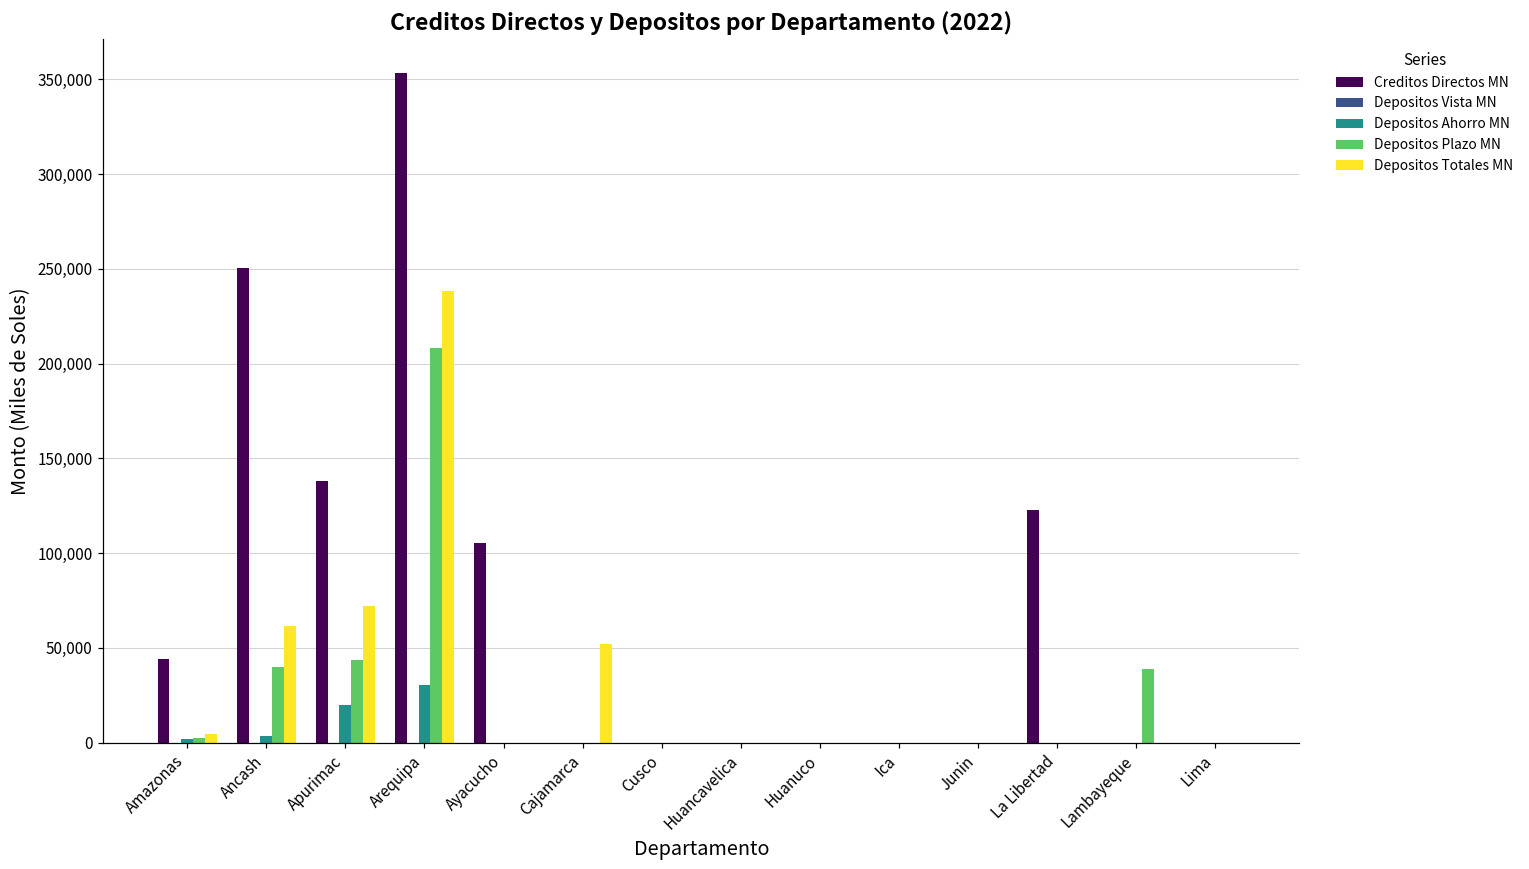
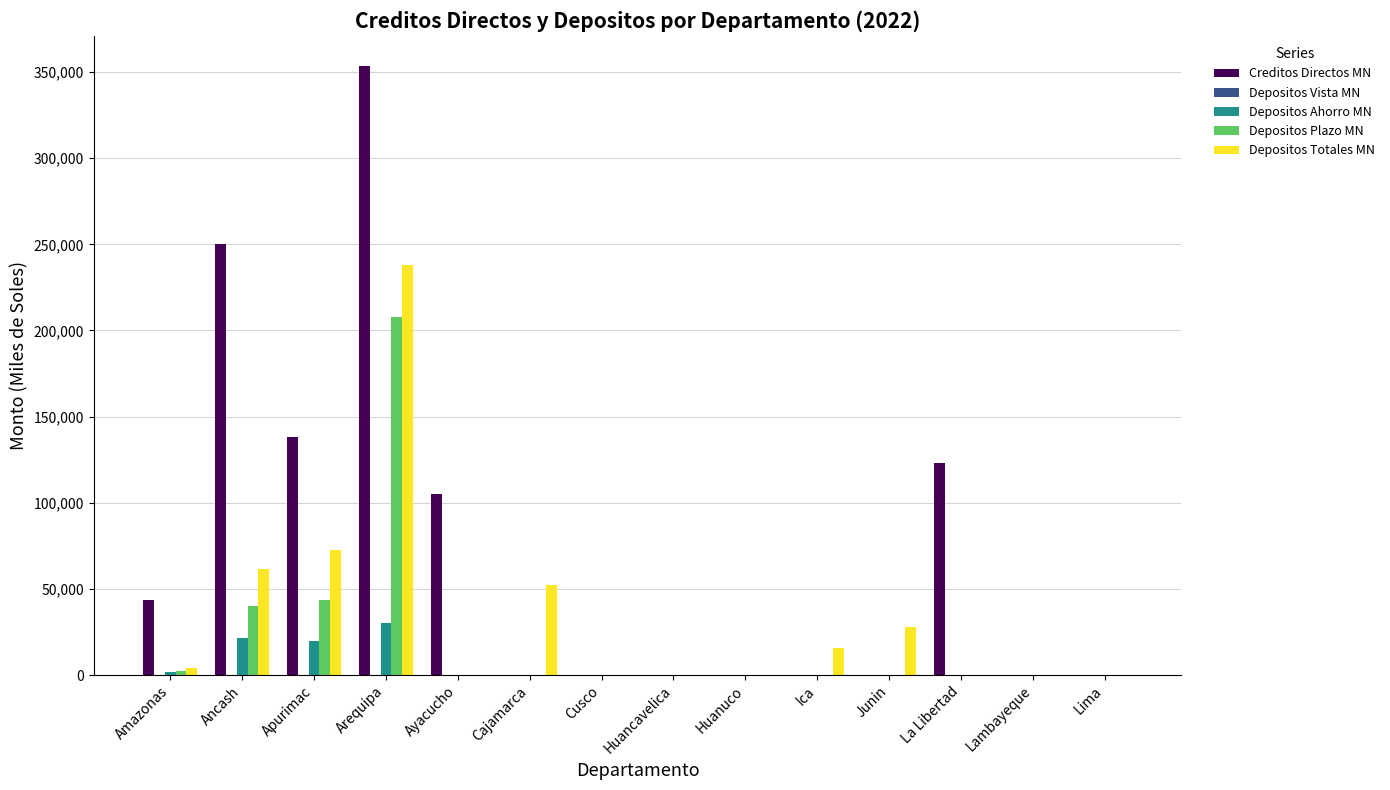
  {
    "Creditos Directos MN": {
      "Amazonas": "44,000",
      "Ancash": "250,000",
      "Apurimac": "138,000",
      "Arequipa": "353,000",
      "Ayacucho": "105,000",
      "Cajamarca": "0",
      "Cusco": "0",
      "Huancavelica": "0",
      "Huanuco": "0",
      "Ica": "0",
      "Junin": "0",
      "La Libertad": "123,000",
      "Lambayeque": "0",
      "Lima": "0"
    },
    "Depositos Vista MN": {
      "Amazonas": "0",
      "Ayacucho": "0",
      "Cajamarca": "0",
      "Cusco": "0",
      "Huancavelica": "0",
      "Huanuco": "0",
      "Ica": "0",
      "Junin": "0",
      "La Libertad": "0",
      "Lambayeque": "0",
      "Lima": "0"
    },
    "Depositos Ahorro MN": {
      "Amazonas": "2,000",
-     "Ancash": "4,000",
+     "Ancash": "21,000",
      "Apurimac": "20,000",
      "Arequipa": "30,000",
      "Ayacucho": "0",
      "Cajamarca": "0",
      "Cusco": "0",
      "Huancavelica": "0",
      "Huanuco": "0",
      "Ica": "0",
      "Junin": "0",
      "La Libertad": "0",
      "Lambayeque": "0",
      "Lima": "0"
    },
    "Depositos Plazo MN": {
      "Amazonas": "2,000",
      "Ancash": "40,000",
      "Apurimac": "43,000",
      "Arequipa": "208,000",
      "Ayacucho": "0",
      "Cajamarca": "0",
      "Cusco": "0",
      "Huancavelica": "0",
      "Huanuco": "0",
      "Ica": "0",
      "Junin": "0",
      "La Libertad": "0",
-     "Lambayeque": "39,000",
+     "Lambayeque": "0",
      "Lima": "0"
    },
    "Depositos Totales MN": {
      "Amazonas": "4,000",
      "Ancash": "61,000",
      "Apurimac": "72,000",
      "Arequipa": "238,000",
      "Ayacucho": "0",
      "Cajamarca": "52,000",
      "Cusco": "0",
      "Huancavelica": "0",
      "Huanuco": "0",
-     "Ica": "0",
-     "Junin": "0",
+     "Ica": "16,000",
+     "Junin": "28,000",
      "La Libertad": "0",
      "Lambayeque": "0",
      "Lima": "0"
    }
  }
